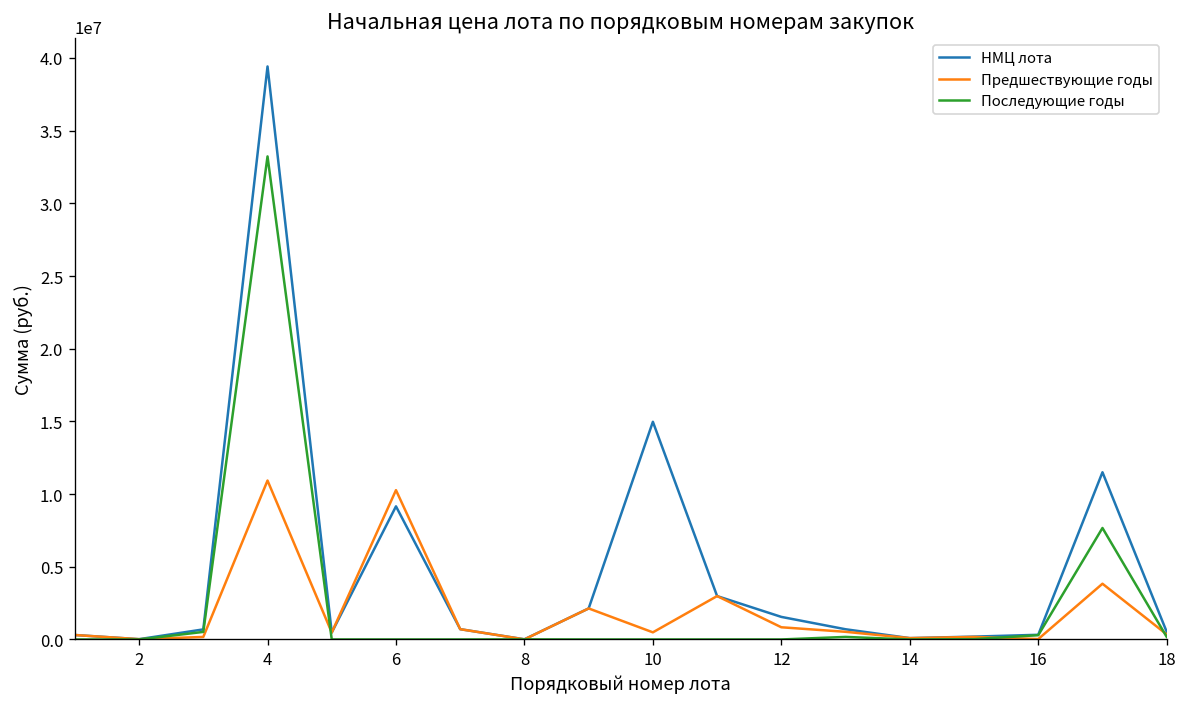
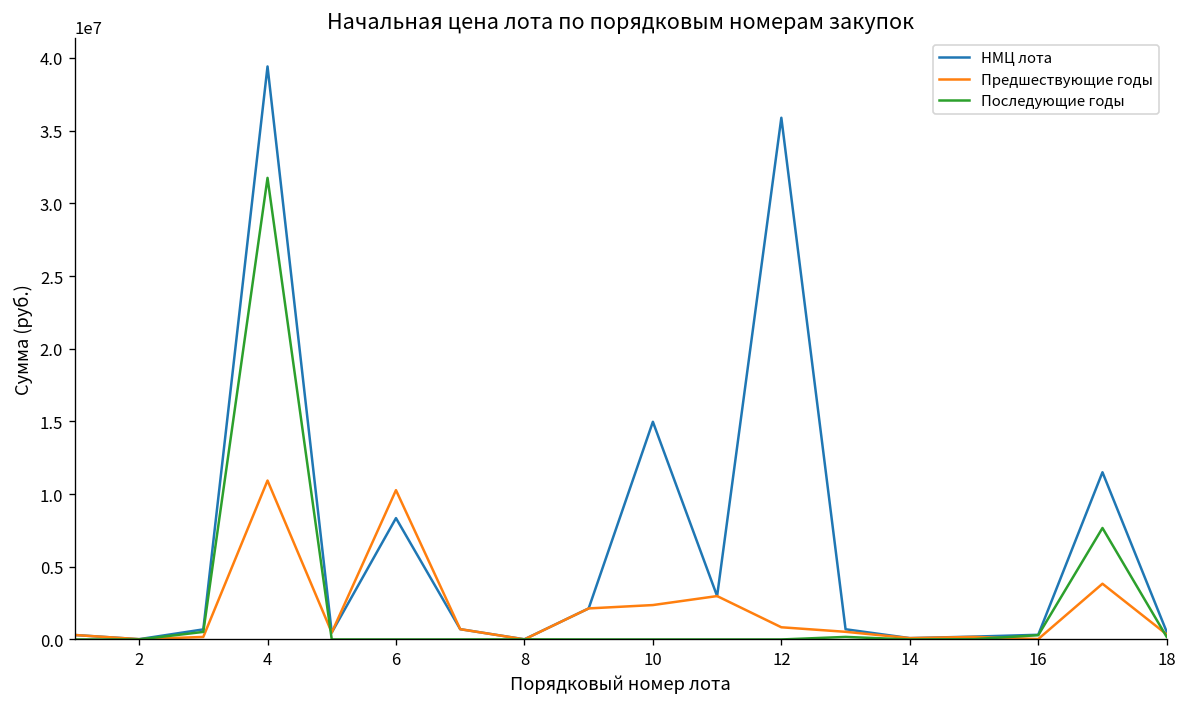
  {
    "НМЦ лота": {
      "4": 39400000,
-     "6": 9200000,
+     "6": 8300000,
      "10": 15000000,
-     "12": 1600000
+     "12": 35900000
    },
    "Предшествующие годы": {
      "4": 10900000,
      "6": 10300000,
-     "10": 500000,
+     "10": 2400000,
      "12": 800000,
      "16": 0
    },
    "Последующие годы": {
-     "4": 33200000,
+     "4": 31800000,
      "6": 0,
      "10": 0,
      "12": 0
    }
  }
